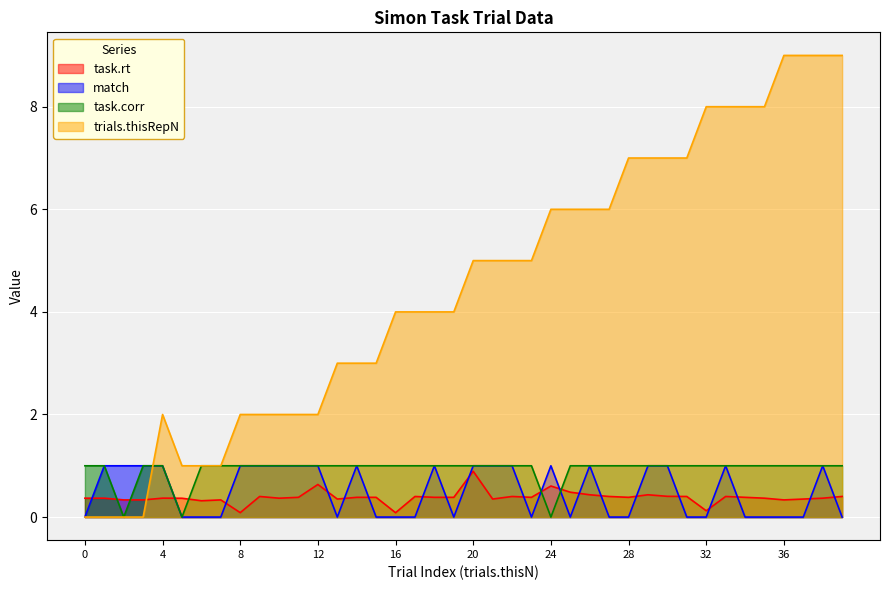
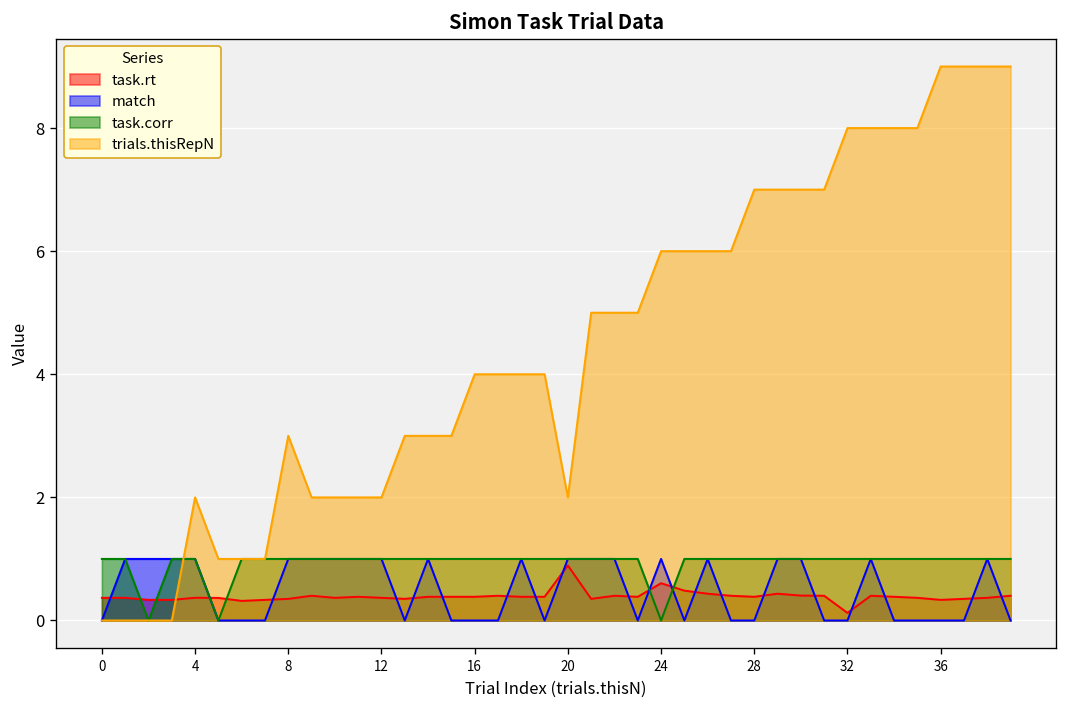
  {
    "task.rt": {
      "0": 0.4,
      "4": 0.4,
-     "8": 0.1,
-     "12": 0.6,
-     "16": 0.1,
+     "8": 0.4,
+     "12": 0.4,
+     "16": 0.4,
      "20": 0.9,
      "24": 0.6,
      "28": 0.4,
      "32": 0.1,
      "36": 0.3
    },
    "match": {
      "16": 0.0,
      "24": 1.0,
      "28": 0.0,
      "32": 0.0,
      "36": 0.0
    },
    "task.corr": {
      "0": 1.0,
      "16": 1.0,
      "24": 0.0,
      "28": 1.0,
      "32": 1.0,
      "36": 1.0
    },
    "trials.thisRepN": {
      "4": 2,
-     "8": 2,
+     "8": 3,
      "12": 2,
      "16": 4,
-     "20": 5,
+     "20": 2,
      "24": 6,
      "28": 7,
      "32": 8,
      "36": 9
    }
  }
